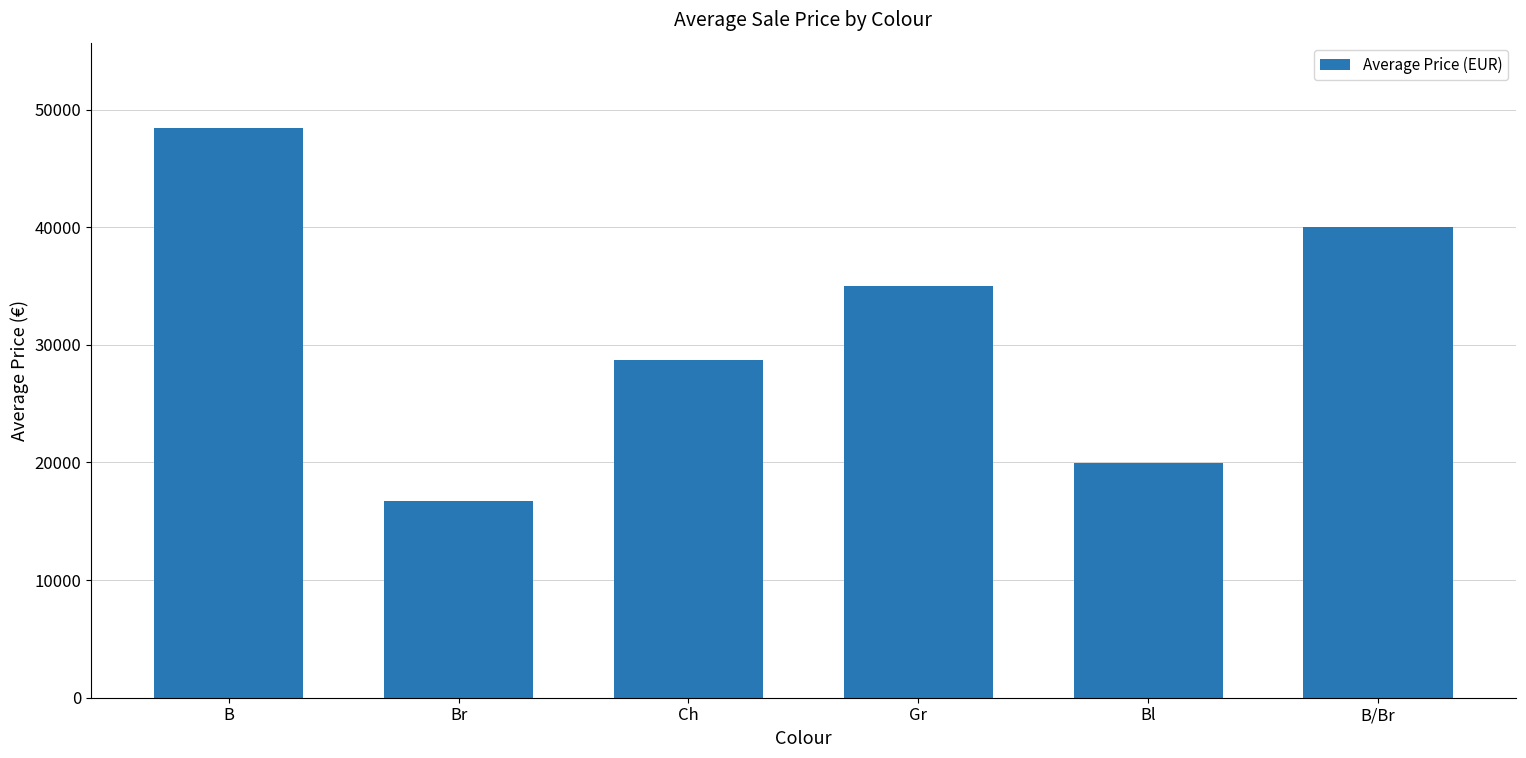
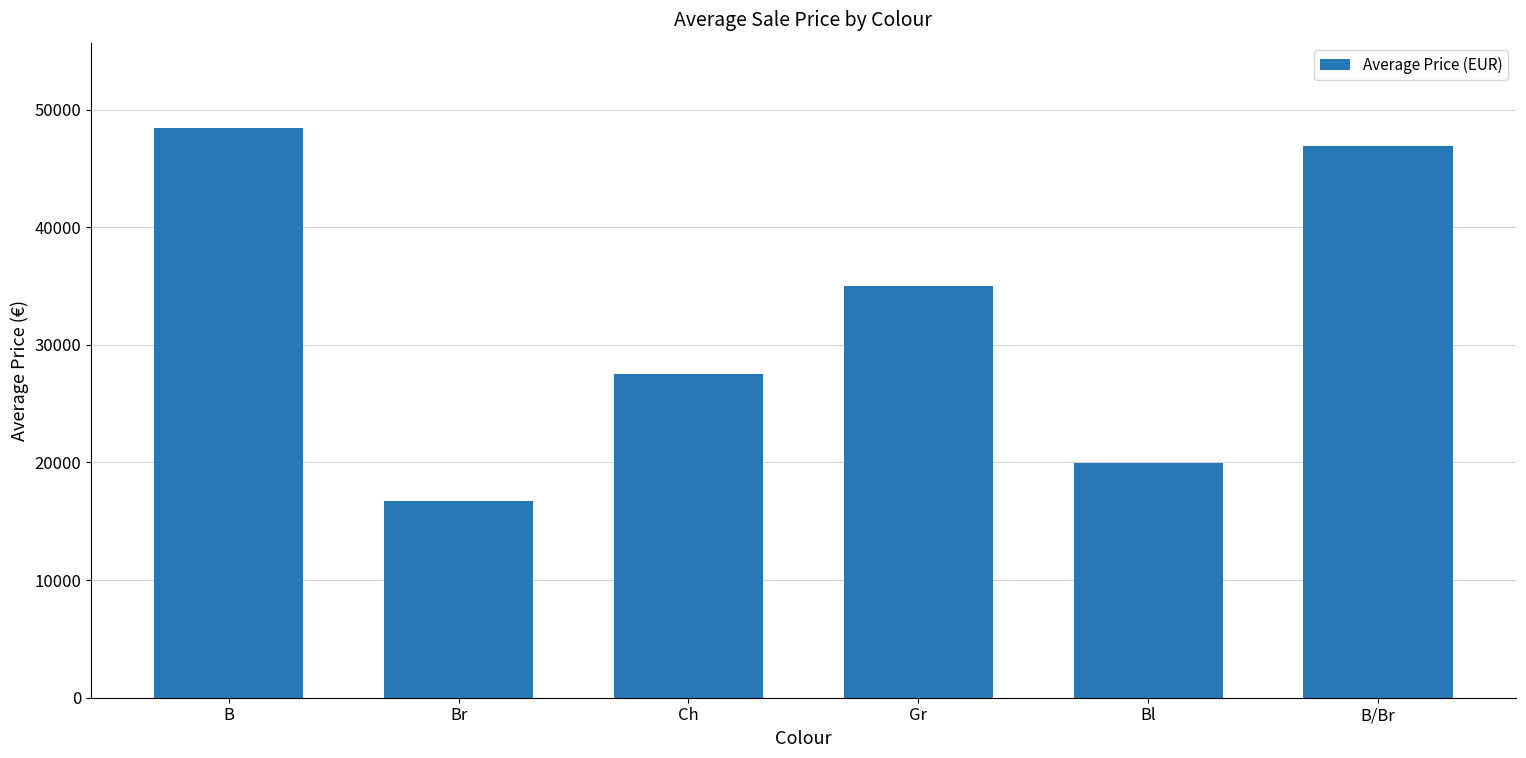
  {
    "B": 48400,
    "Br": 16700,
-   "Ch": 28700,
+   "Ch": 27500,
    "Gr": 35000,
    "Bl": 20000,
-   "B/Br": 40000
+   "B/Br": 46900
  }
